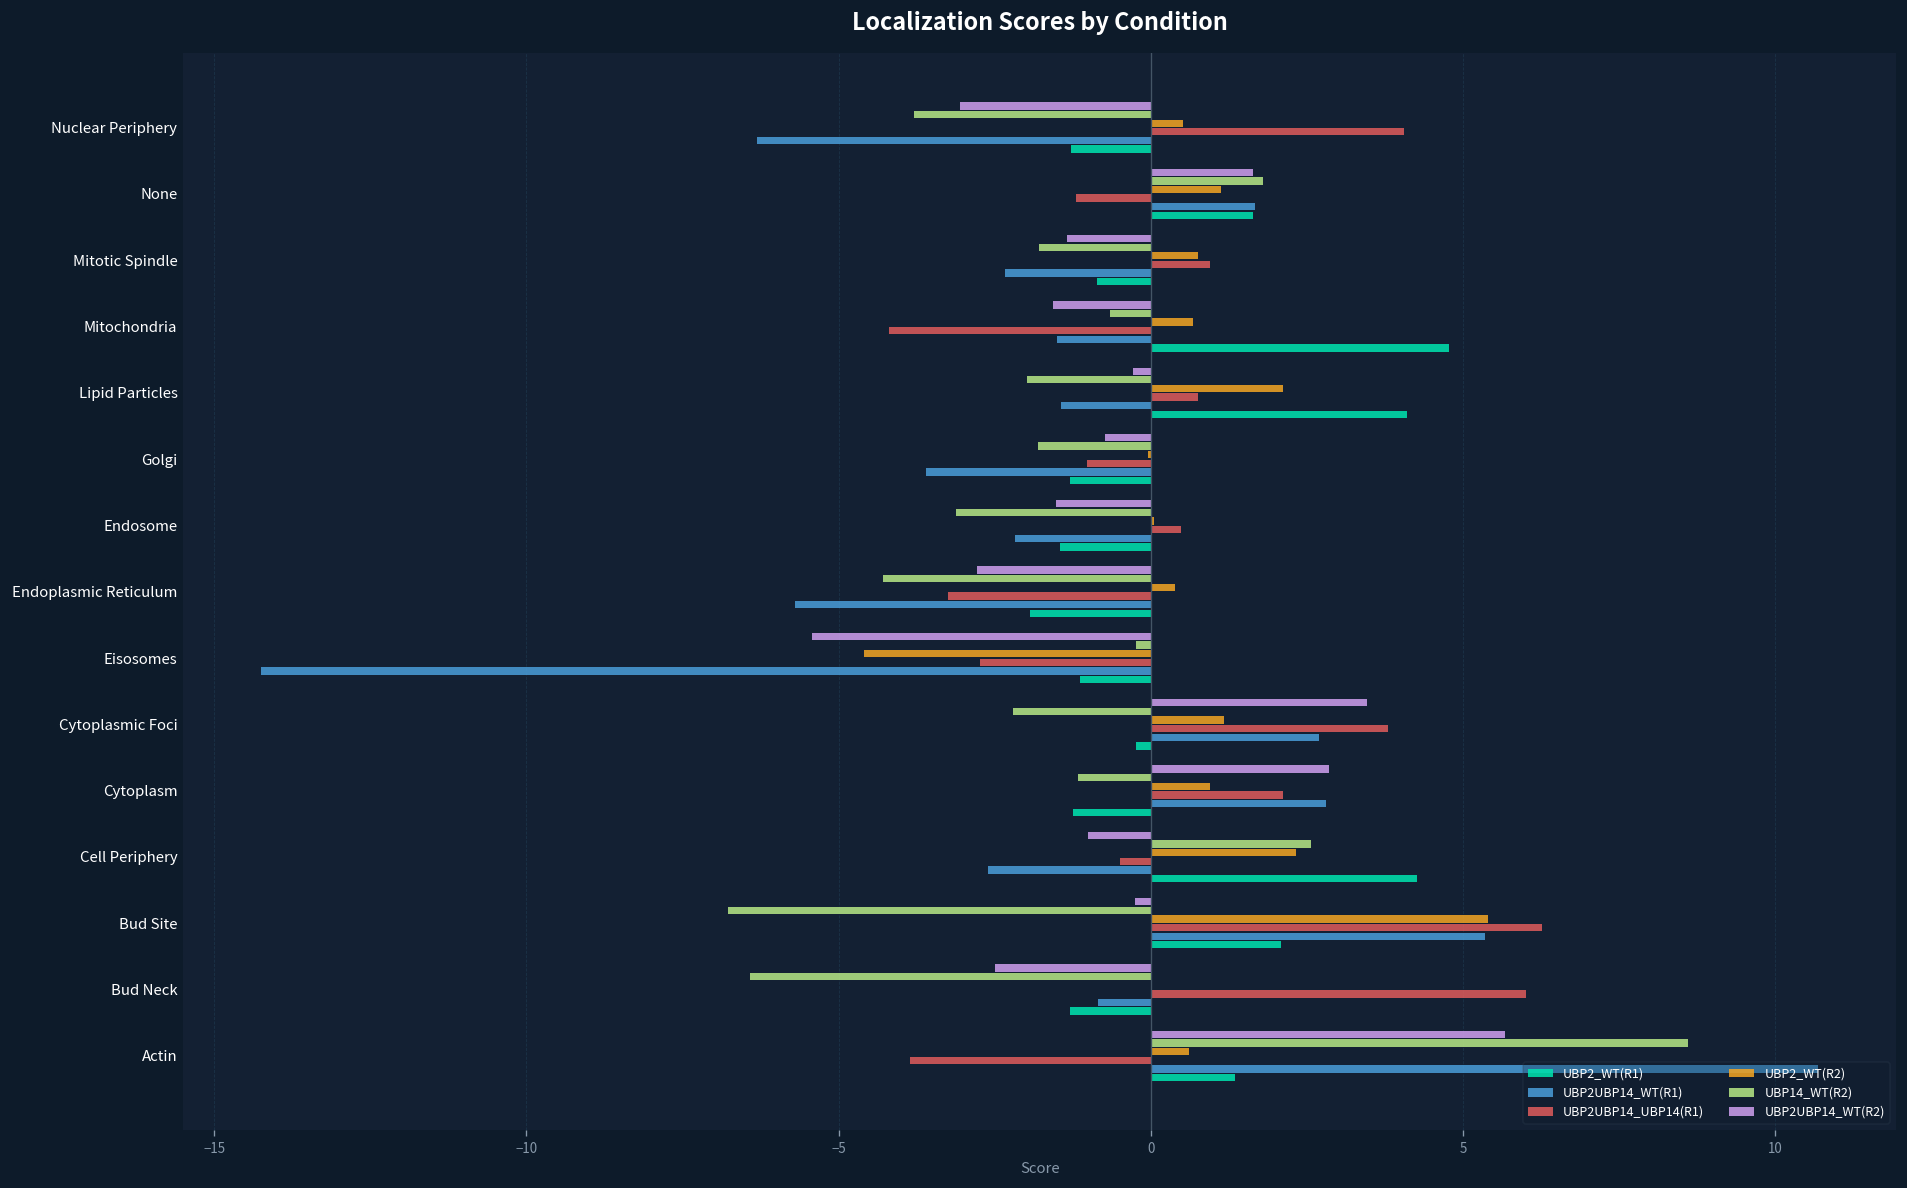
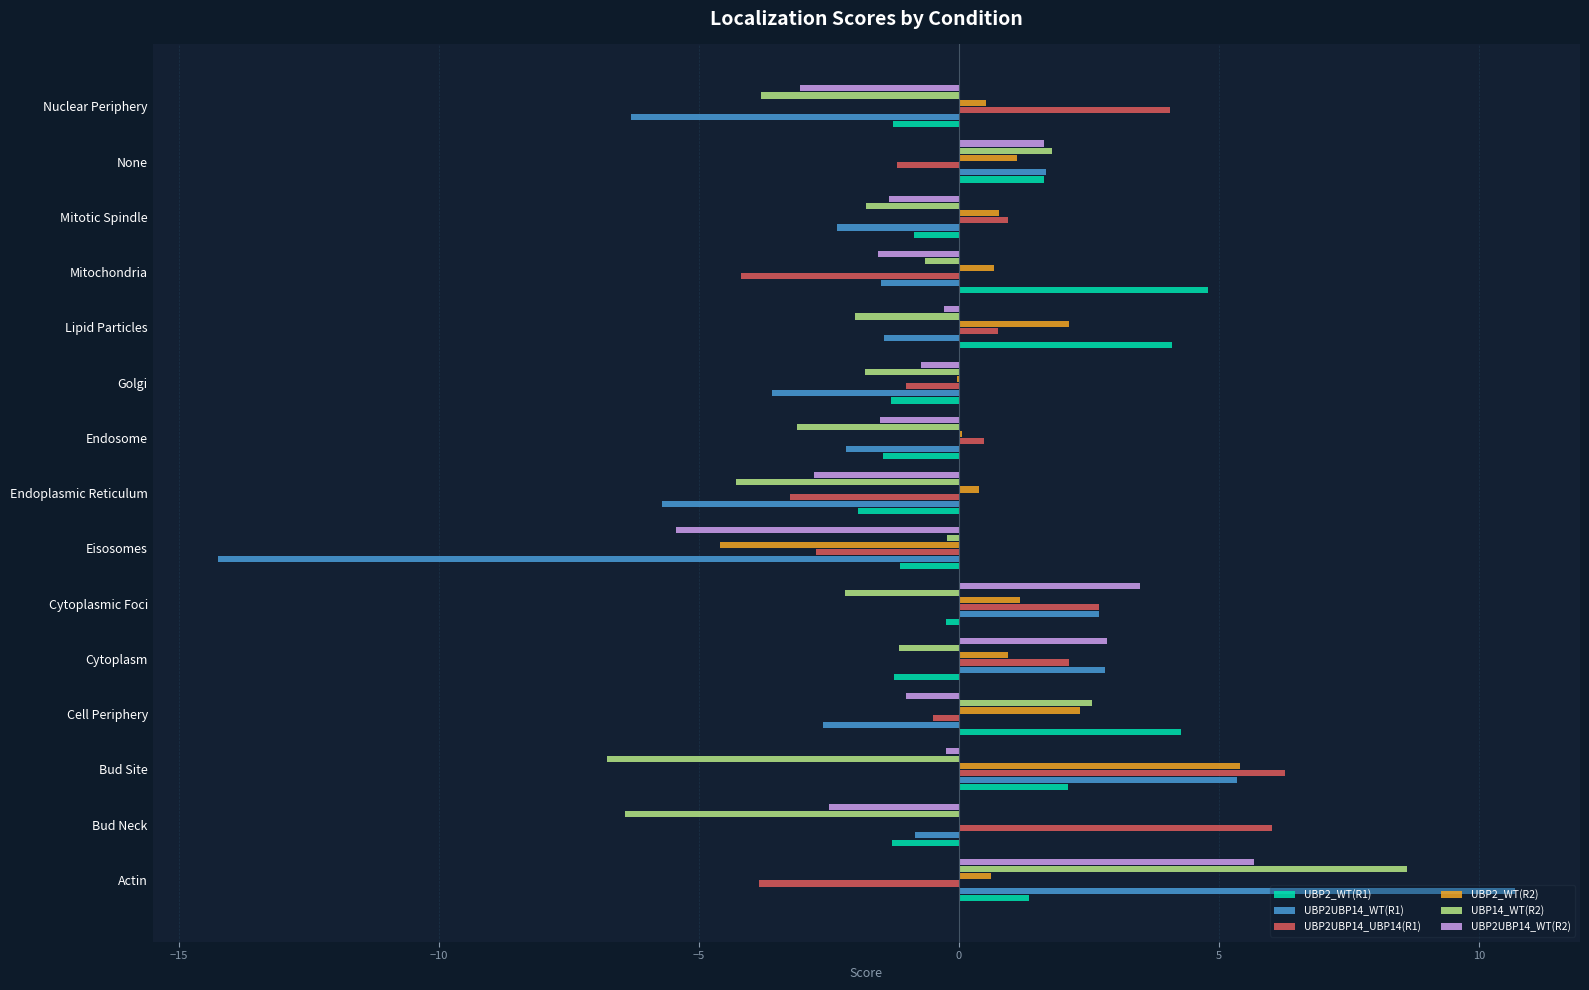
  {
    "UBP2_WT(R1)": {
      "Nuclear Periphery": -1.3,
      "None": 1.6,
      "Mitotic Spindle": -0.9,
      "Mitochondria": 4.8,
      "Lipid Particles": 4.1,
      "Golgi": -1.3,
      "Endosome": -1.5,
      "Endoplasmic Reticulum": -1.9,
      "Eisosomes": -1.1,
      "Cytoplasmic Foci": -0.2,
      "Cytoplasm": -1.2,
      "Cell Periphery": 4.3,
      "Bud Site": 2.1,
      "Bud Neck": -1.3,
      "Actin": 1.4
    },
    "UBP2UBP14_WT(R1)": {
      "Nuclear Periphery": -6.3,
      "None": 1.7,
      "Mitotic Spindle": -2.3,
      "Mitochondria": -1.5,
      "Lipid Particles": -1.4,
      "Golgi": -3.6,
      "Endosome": -2.2,
      "Endoplasmic Reticulum": -5.7,
      "Eisosomes": -14.3,
      "Cytoplasmic Foci": 2.7,
      "Cytoplasm": 2.8,
      "Cell Periphery": -2.6,
      "Bud Site": 5.4,
      "Bud Neck": -0.9
    },
    "UBP2UBP14_UBP14(R1)": {
      "Nuclear Periphery": 4.1,
      "None": -1.2,
      "Mitotic Spindle": 1.0,
      "Mitochondria": -4.2,
      "Lipid Particles": 0.8,
      "Golgi": -1.0,
      "Endosome": 0.5,
      "Endoplasmic Reticulum": -3.3,
      "Eisosomes": -2.7,
-     "Cytoplasmic Foci": 3.8,
+     "Cytoplasmic Foci": 2.7,
      "Cytoplasm": 2.1,
      "Cell Periphery": -0.5,
      "Bud Site": 6.3,
      "Bud Neck": 6.0,
      "Actin": -3.9
    },
    "UBP2_WT(R2)": {
      "Nuclear Periphery": 0.5,
      "None": 1.1,
      "Mitotic Spindle": 0.8,
      "Mitochondria": 0.7,
      "Lipid Particles": 2.1,
      "Endosome": 0.1,
      "Endoplasmic Reticulum": 0.4,
      "Eisosomes": -4.6,
      "Cytoplasmic Foci": 1.2,
      "Cytoplasm": 1.0,
      "Cell Periphery": 2.3,
      "Bud Site": 5.4,
      "Bud Neck": 0.0,
      "Actin": 0.6
    },
    "UBP14_WT(R2)": {
      "Nuclear Periphery": -3.8,
      "None": 1.8,
      "Mitotic Spindle": -1.8,
      "Mitochondria": -0.7,
      "Lipid Particles": -2.0,
      "Golgi": -1.8,
      "Endosome": -3.1,
      "Endoplasmic Reticulum": -4.3,
      "Eisosomes": -0.2,
      "Cytoplasmic Foci": -2.2,
      "Cytoplasm": -1.2,
      "Cell Periphery": 2.6,
      "Bud Site": -6.8,
      "Bud Neck": -6.4,
      "Actin": 8.6
    },
    "UBP2UBP14_WT(R2)": {
      "Nuclear Periphery": -3.1,
      "None": 1.6,
      "Mitotic Spindle": -1.3,
      "Mitochondria": -1.6,
      "Lipid Particles": -0.3,
      "Golgi": -0.7,
      "Endosome": -1.5,
      "Endoplasmic Reticulum": -2.8,
      "Eisosomes": -5.4,
      "Cytoplasmic Foci": 3.5,
      "Cytoplasm": 2.9,
      "Cell Periphery": -1.0,
      "Bud Site": -0.3,
      "Bud Neck": -2.5,
      "Actin": 5.7
    }
  }
